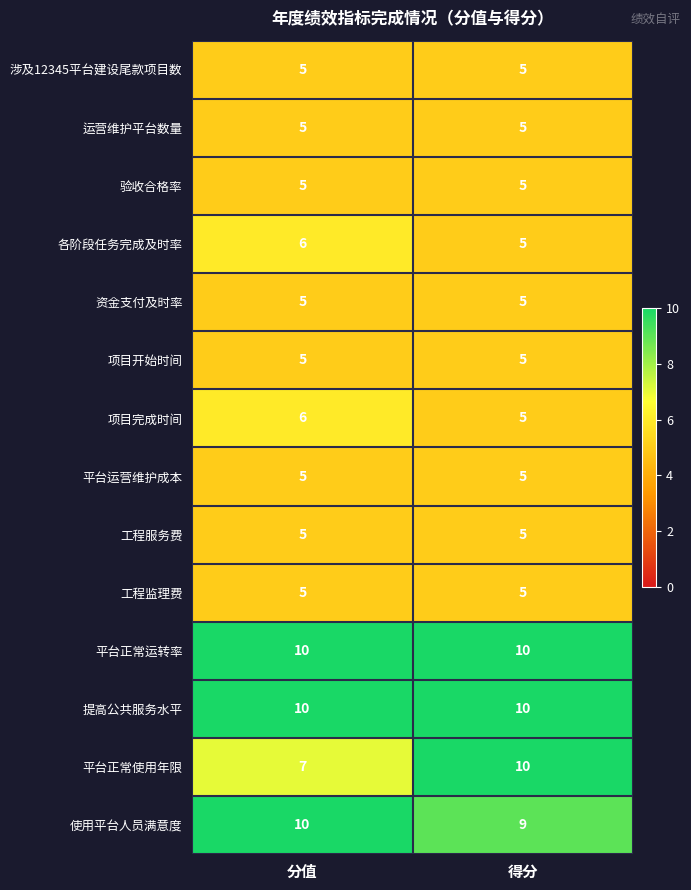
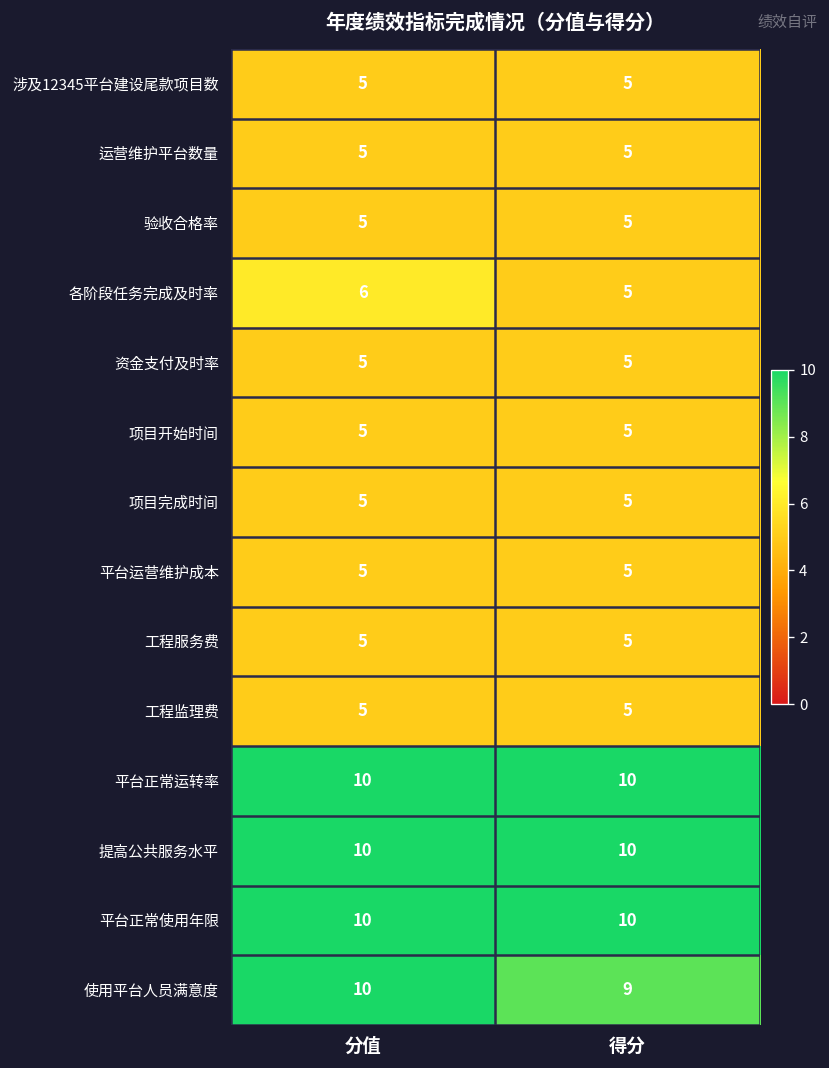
  {
    "涉及12345平台建设尾款项目数": {
      "分值": 5,
      "得分": 5
    },
    "运营维护平台数量": {
      "分值": 5,
      "得分": 5
    },
    "验收合格率": {
      "分值": 5,
      "得分": 5
    },
    "各阶段任务完成及时率": {
      "分值": 6,
      "得分": 5
    },
    "资金支付及时率": {
      "分值": 5,
      "得分": 5
    },
    "项目开始时间": {
      "分值": 5,
      "得分": 5
    },
    "项目完成时间": {
-     "分值": 6,
+     "分值": 5,
      "得分": 5
    },
    "平台运营维护成本": {
      "分值": 5,
      "得分": 5
    },
    "工程服务费": {
      "分值": 5,
      "得分": 5
    },
    "工程监理费": {
      "分值": 5,
      "得分": 5
    },
    "平台正常运转率": {
      "分值": 10,
      "得分": 10
    },
    "提高公共服务水平": {
      "分值": 10,
      "得分": 10
    },
    "平台正常使用年限": {
-     "分值": 7,
+     "分值": 10,
      "得分": 10
    },
    "使用平台人员满意度": {
      "分值": 10,
      "得分": 9
    }
  }
